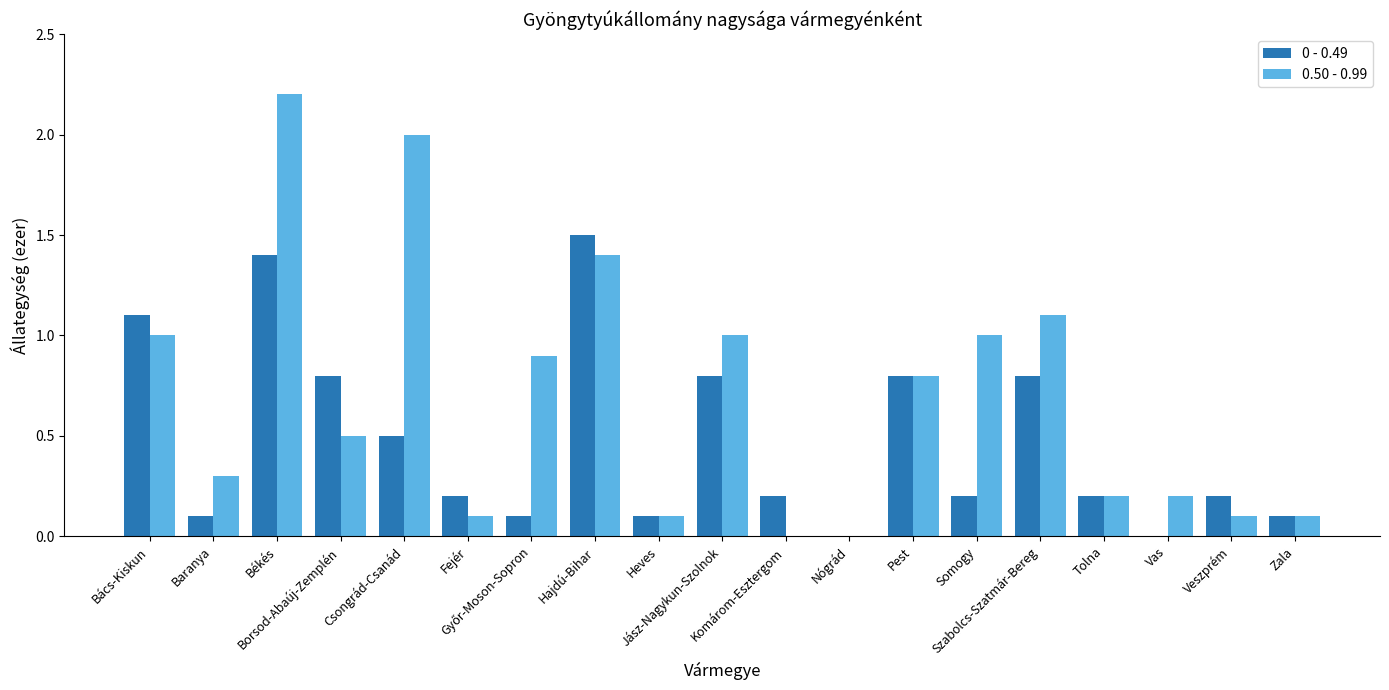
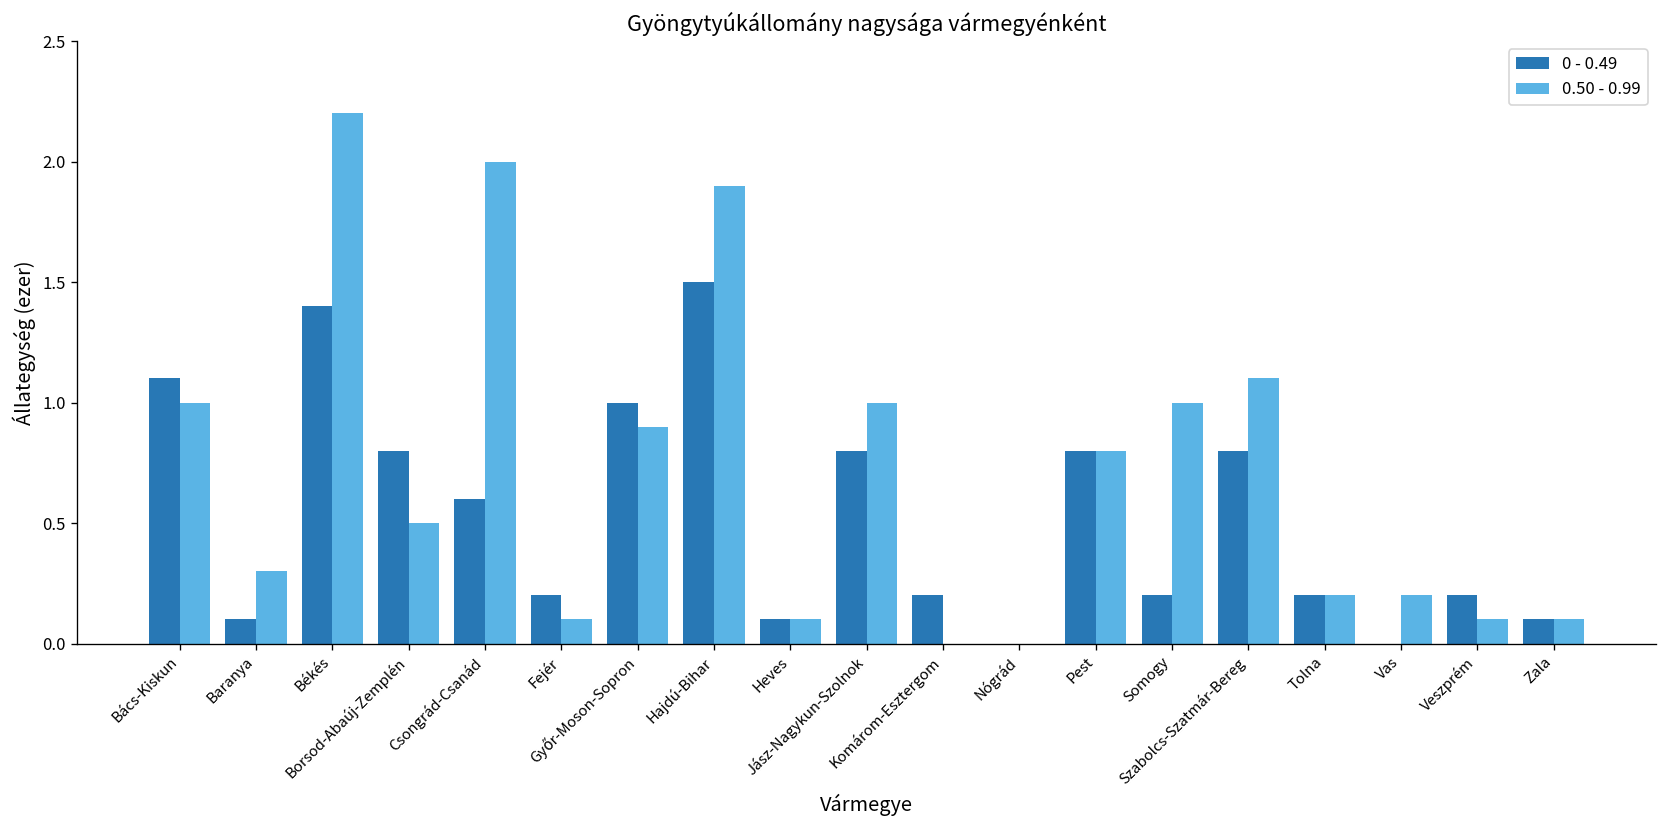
  {
    "0 - 0.49": {
      "Bács-Kiskun": 1.1,
      "Baranya": 0.1,
      "Békés": 1.4,
      "Borsod-Abaúj-Zemplén": 0.8,
-     "Csongrád-Csanád": 0.5,
+     "Csongrád-Csanád": 0.6,
      "Fejér": 0.2,
-     "Győr-Moson-Sopron": 0.1,
+     "Győr-Moson-Sopron": 1.0,
      "Hajdú-Bihar": 1.5,
      "Heves": 0.1,
      "Jász-Nagykun-Szolnok": 0.8,
      "Komárom-Esztergom": 0.2,
      "Nógrád": 0.0,
      "Pest": 0.8,
      "Somogy": 0.2,
      "Szabolcs-Szatmár-Bereg": 0.8,
      "Tolna": 0.2,
      "Vas": 0.0,
      "Veszprém": 0.2,
      "Zala": 0.1
    },
    "0.50 - 0.99": {
      "Bács-Kiskun": 1.0,
      "Baranya": 0.3,
      "Békés": 2.2,
      "Borsod-Abaúj-Zemplén": 0.5,
      "Csongrád-Csanád": 2.0,
      "Fejér": 0.1,
      "Győr-Moson-Sopron": 0.9,
-     "Hajdú-Bihar": 1.4,
+     "Hajdú-Bihar": 1.9,
      "Heves": 0.1,
      "Jász-Nagykun-Szolnok": 1.0,
      "Komárom-Esztergom": 0.0,
      "Nógrád": 0.0,
      "Pest": 0.8,
      "Somogy": 1.0,
      "Szabolcs-Szatmár-Bereg": 1.1,
      "Tolna": 0.2,
      "Vas": 0.2,
      "Veszprém": 0.1,
      "Zala": 0.1
    }
  }
